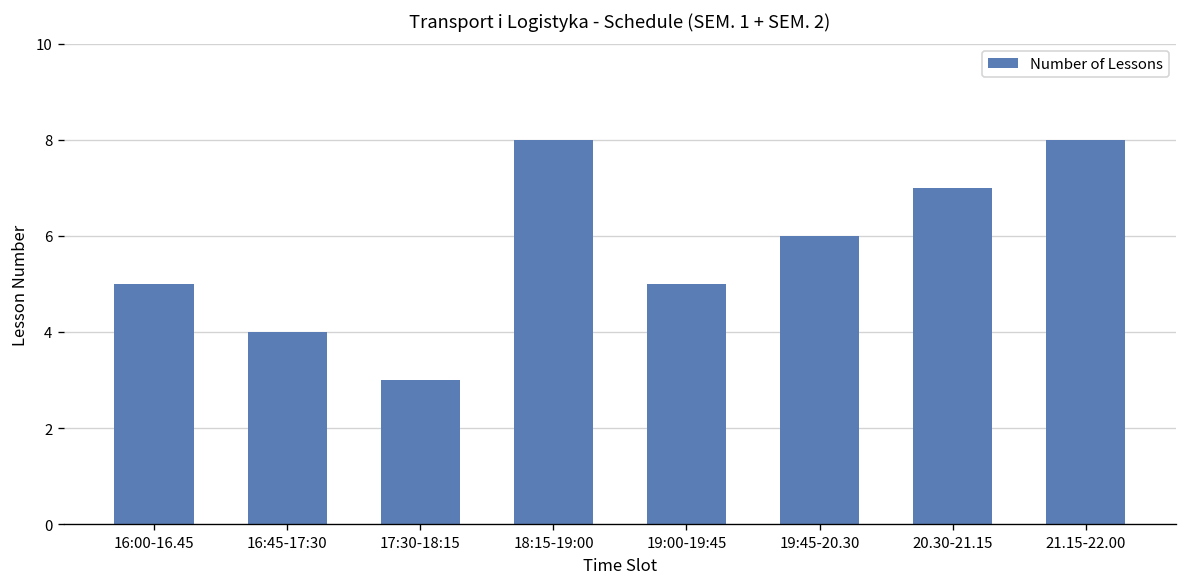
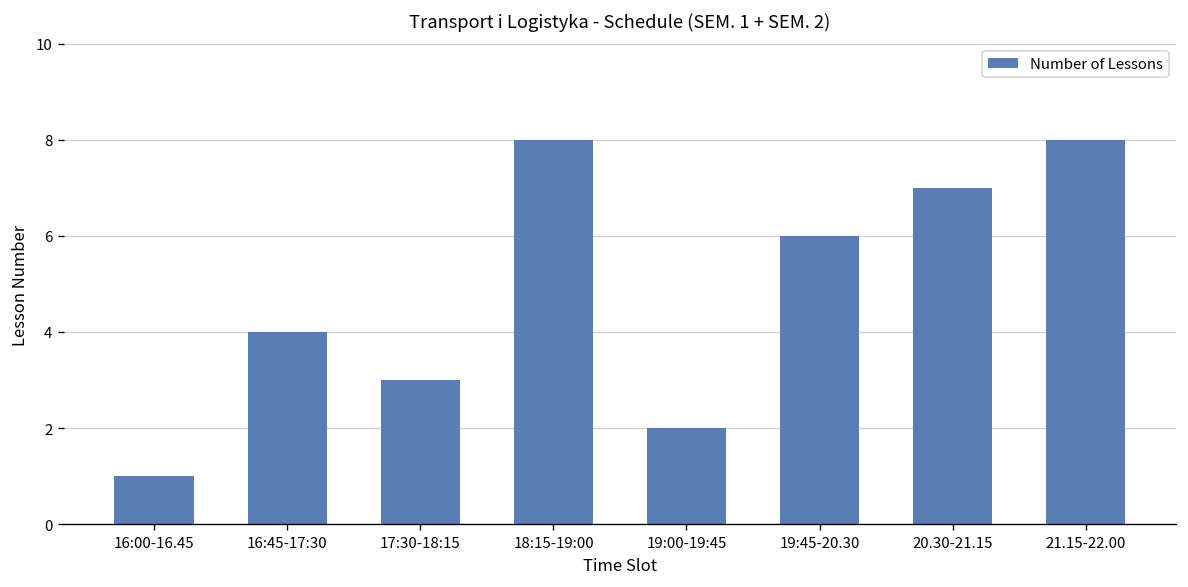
  {
-   "16:00-16.45": 5,
+   "16:00-16.45": 1,
    "16:45-17:30": 4,
    "17:30-18:15": 3,
    "18:15-19:00": 8,
-   "19:00-19:45": 5,
+   "19:00-19:45": 2,
    "19:45-20.30": 6,
    "20.30-21.15": 7,
    "21.15-22.00": 8
  }
